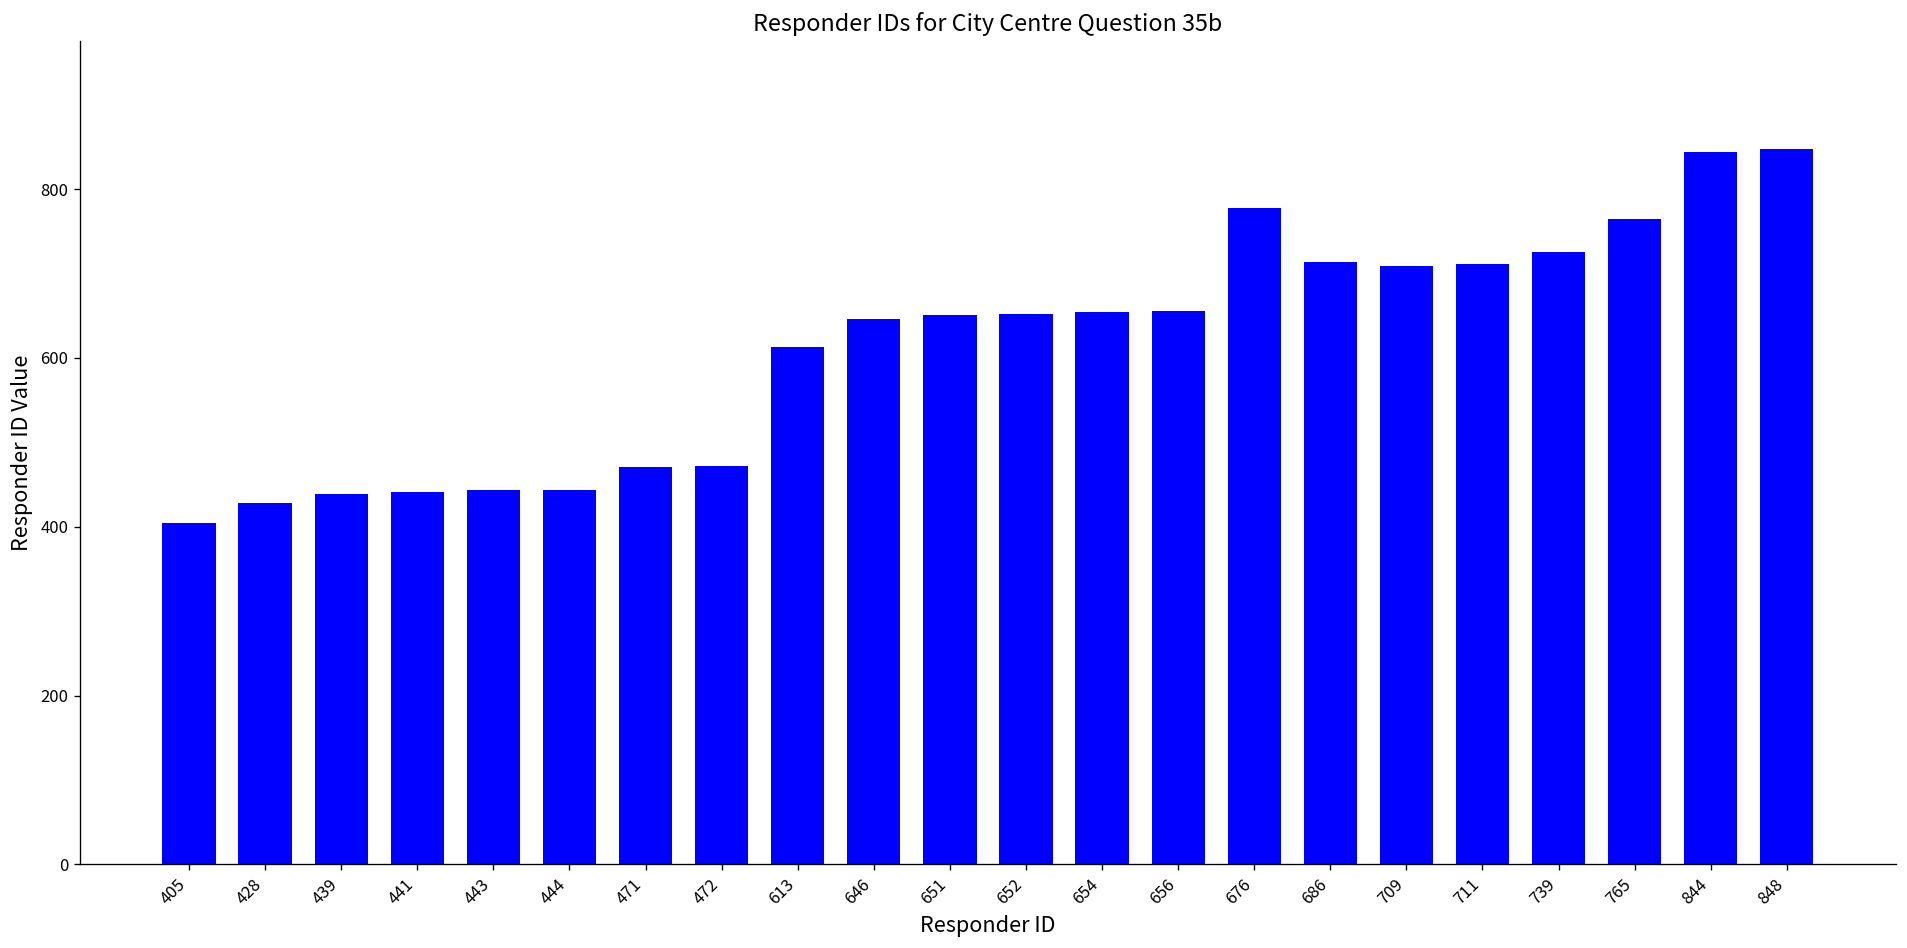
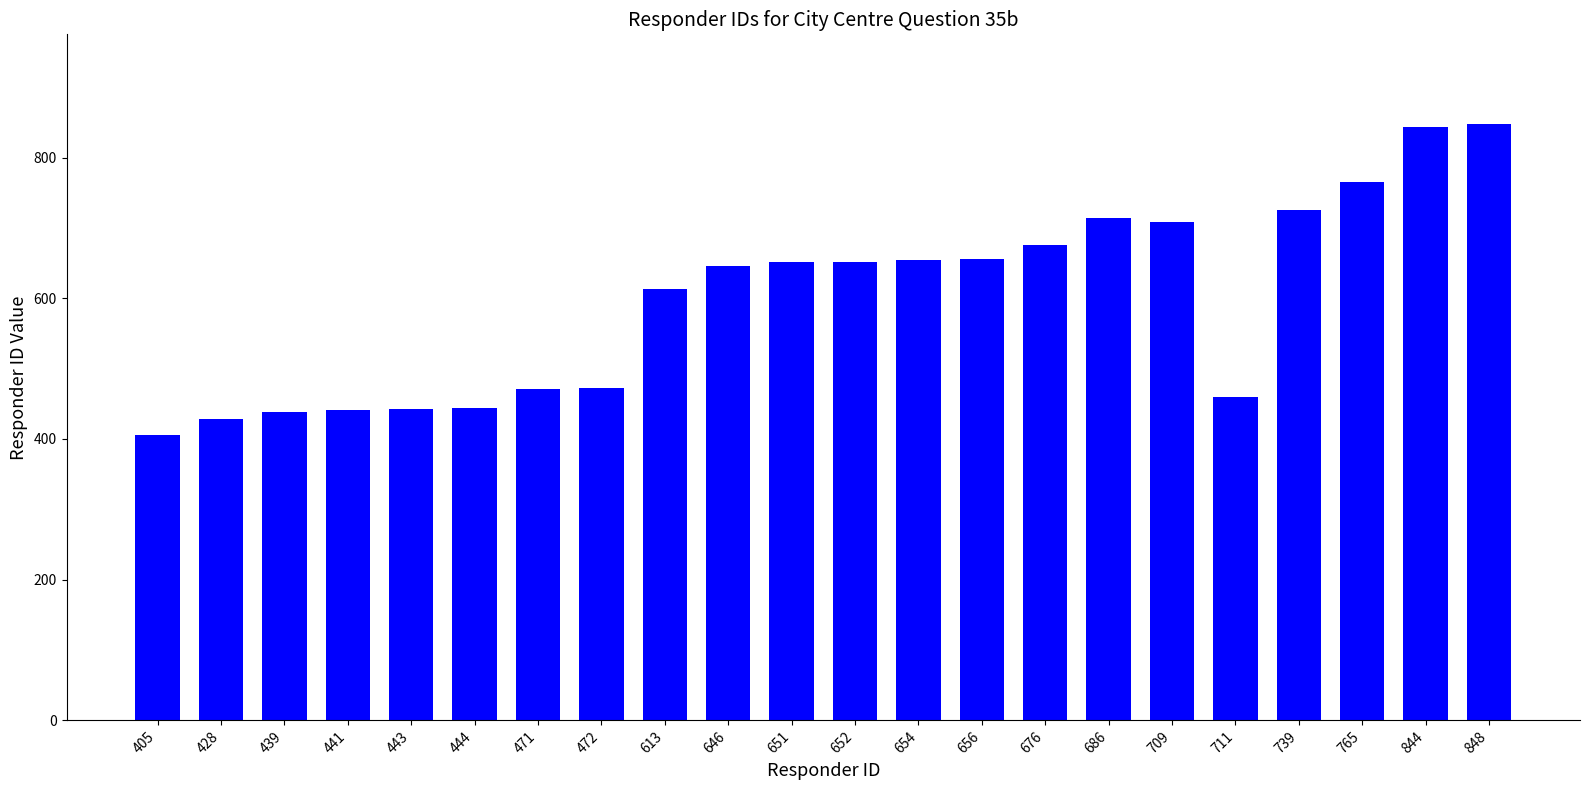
  {
    "405": 410,
    "428": 430,
    "439": 440,
    "441": 440,
    "443": 440,
    "444": 440,
    "471": 470,
    "472": 470,
    "613": 610,
    "646": 650,
    "651": 650,
    "652": 650,
    "654": 650,
    "656": 660,
-   "676": 780,
+   "676": 680,
    "686": 710,
    "709": 710,
-   "711": 710,
+   "711": 460,
    "739": 730,
    "765": 770,
    "844": 840,
    "848": 850
  }
